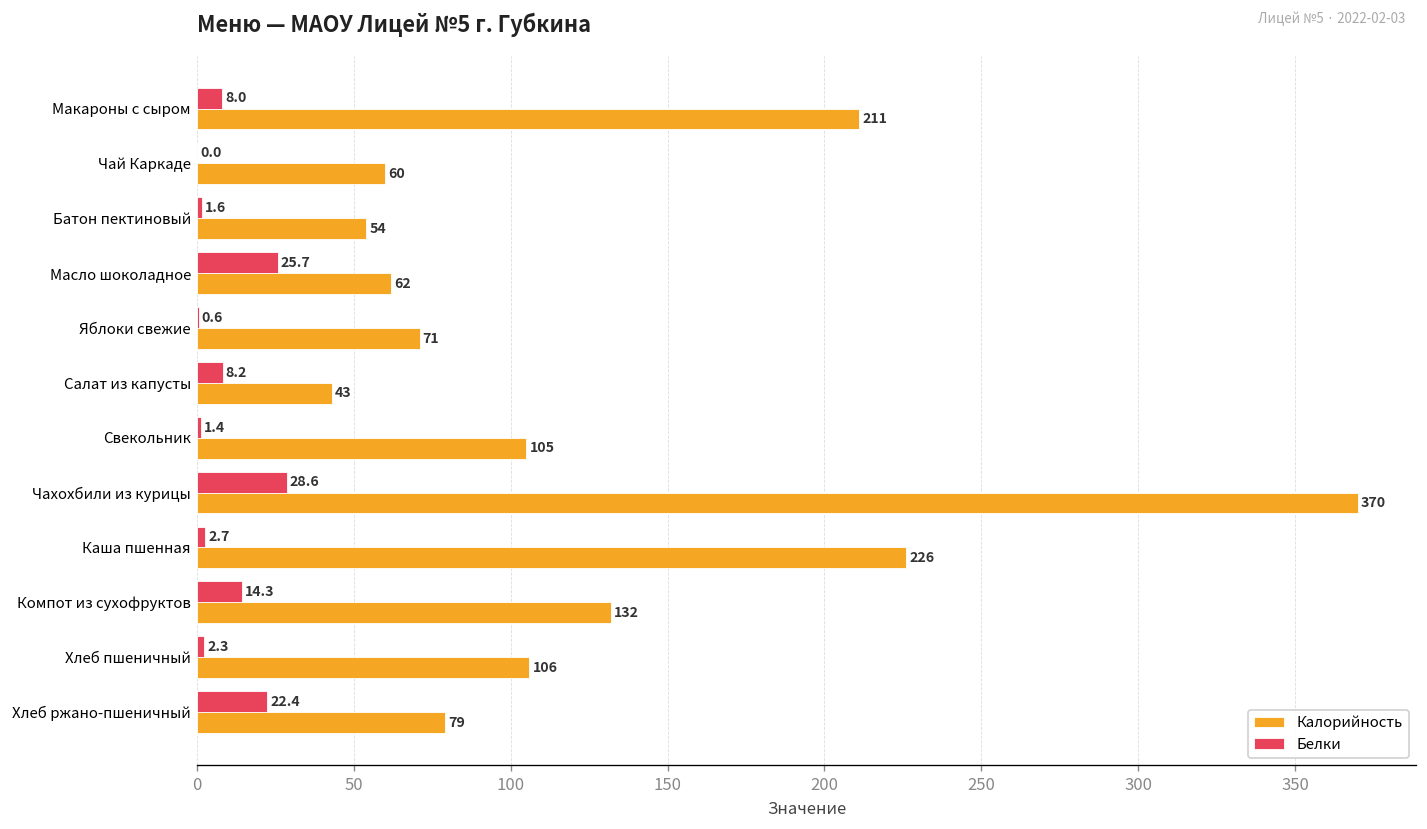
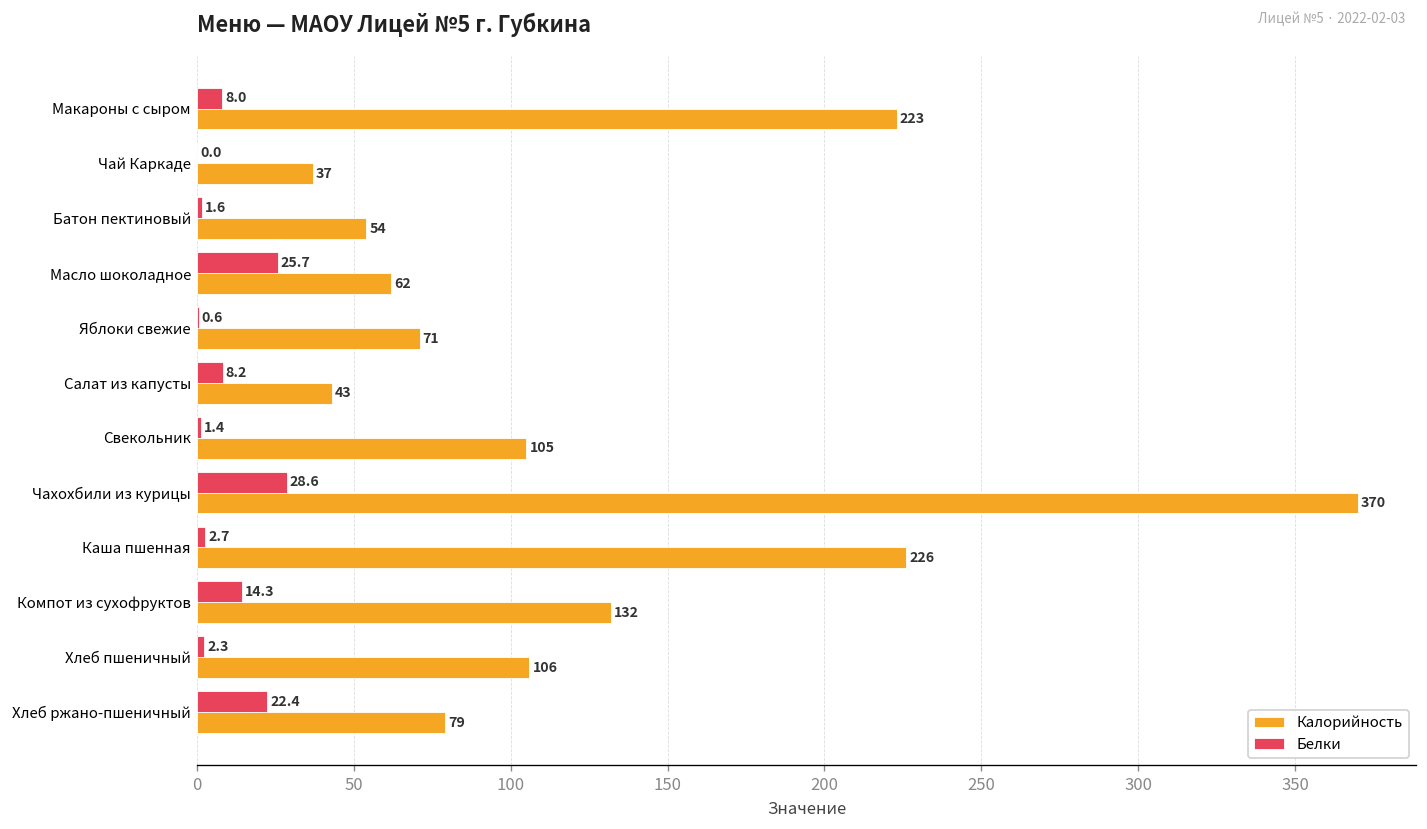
  {
    "Калорийность": {
-     "Макароны с сыром": 211,
-     "Чай Каркаде": 60,
+     "Макароны с сыром": 223,
+     "Чай Каркаде": 37,
      "Батон пектиновый": 54,
      "Масло шоколадное": 62,
      "Яблоки свежие": 71,
      "Салат из капусты": 43,
      "Свекольник": 105,
      "Чахохбили из курицы": 370,
      "Каша пшенная": 226,
      "Компот из сухофруктов": 132,
      "Хлеб пшеничный": 106,
      "Хлеб ржано-пшеничный": 79
    },
    "Белки": {
      "Макароны с сыром": 8.0,
      "Чай Каркаде": 0.0,
      "Батон пектиновый": 1.6,
      "Масло шоколадное": 25.7,
      "Яблоки свежие": 0.6,
      "Салат из капусты": 8.2,
      "Свекольник": 1.4,
      "Чахохбили из курицы": 28.6,
      "Каша пшенная": 2.7,
      "Компот из сухофруктов": 14.3,
      "Хлеб пшеничный": 2.3,
      "Хлеб ржано-пшеничный": 22.4
    }
  }
